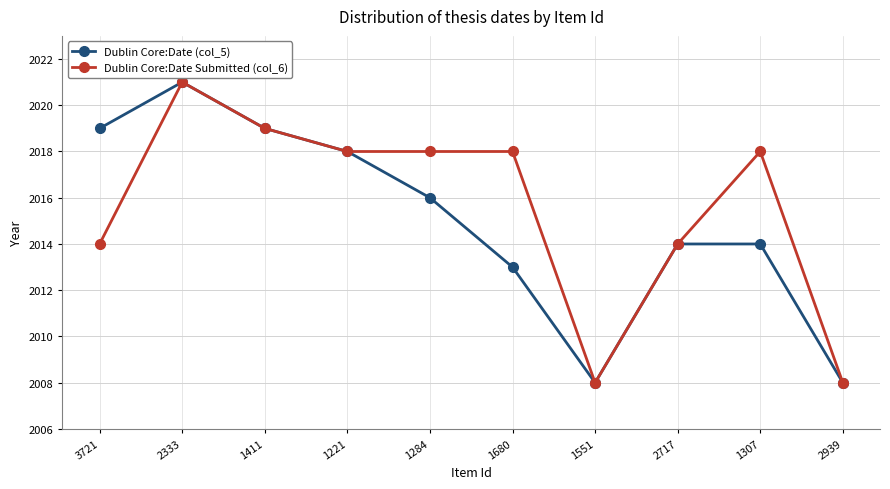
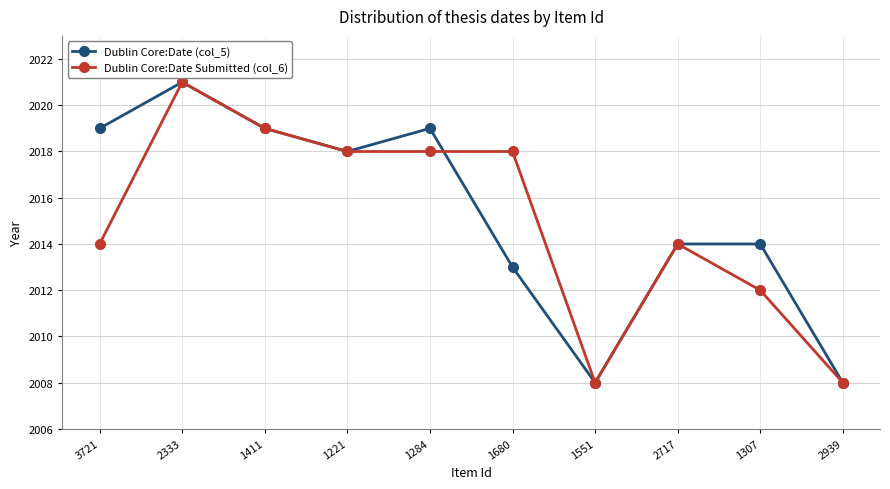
  {
    "Dublin Core:Date (col_5)": {
      "3721": 2019,
-     "1284": 2016,
+     "1284": 2019,
      "1680": 2013,
      "1307": 2014
    },
    "Dublin Core:Date Submitted (col_6)": {
      "3721": 2014,
      "1284": 2018,
      "1680": 2018,
-     "1307": 2018
+     "1307": 2012
    }
  }
